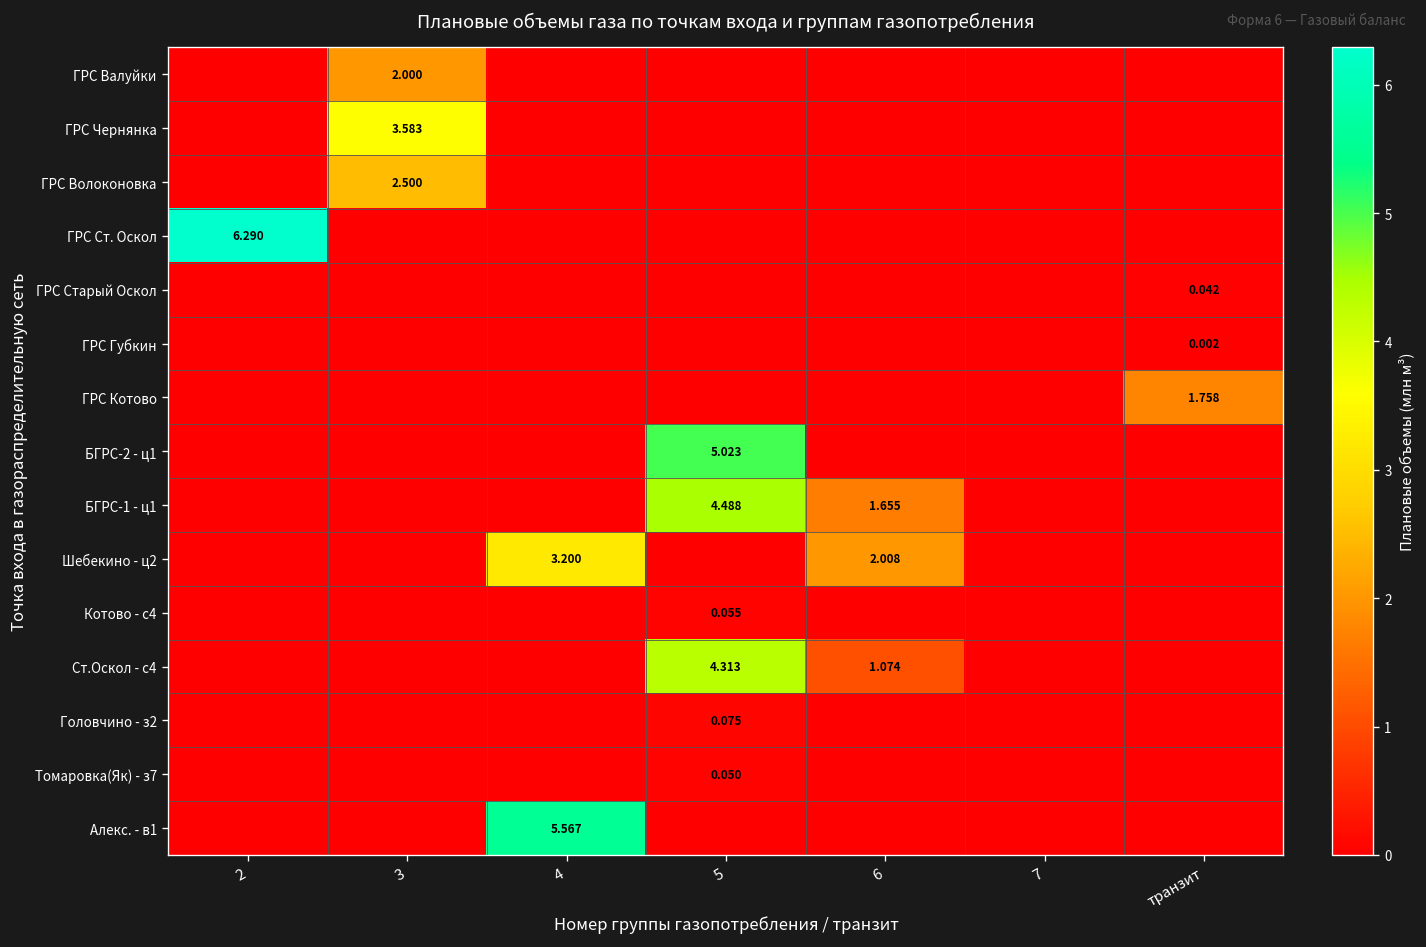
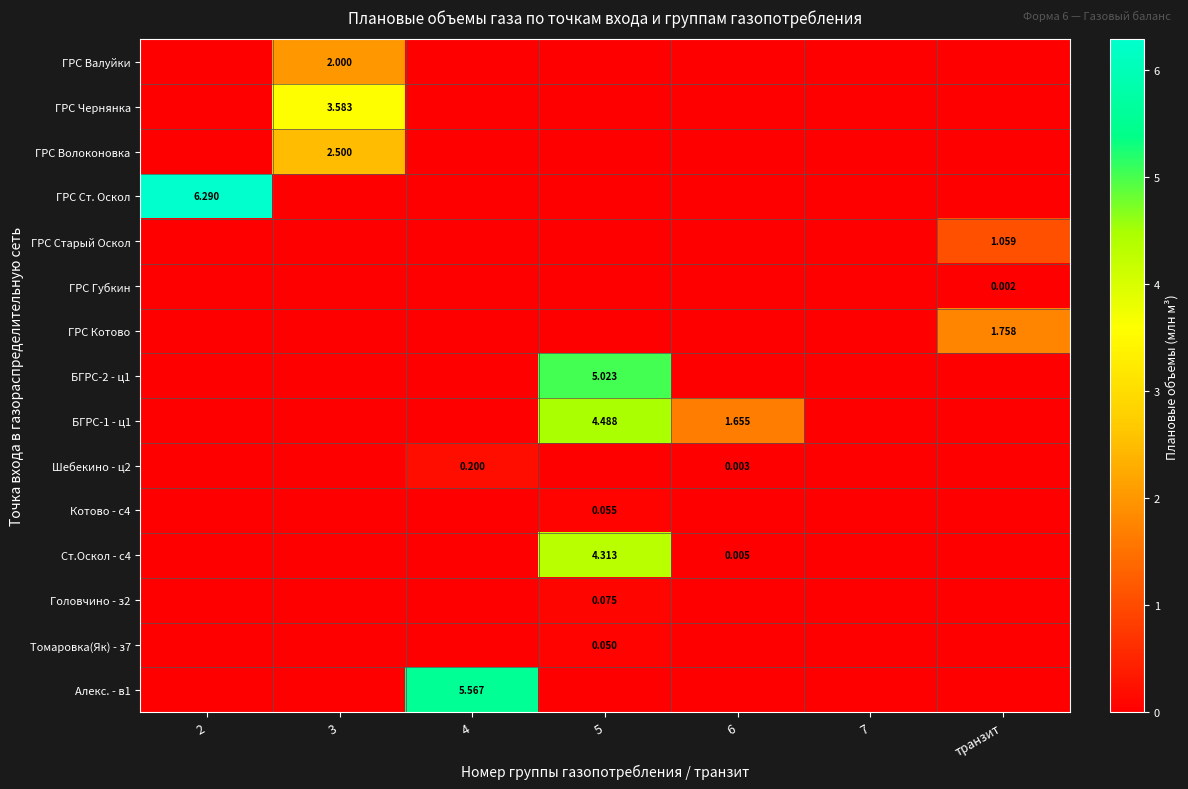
  {
    "ГРС Валуйки": {
      "3": 2.000
    },
    "ГРС Чернянка": {
      "3": 3.583
    },
    "ГРС Волоконовка": {
      "3": 2.500
    },
    "ГРС Ст. Оскол": {
      "2": 6.290
    },
    "ГРС Старый Оскол": {
-     "транзит": 0.042
+     "транзит": 1.059
    },
    "ГРС Губкин": {
      "транзит": 0.002
    },
    "ГРС Котово": {
      "транзит": 1.758
    },
    "БГРС-2 - ц1": {
      "5": 5.023
    },
    "БГРС-1 - ц1": {
      "5": 4.488,
      "6": 1.655
    },
    "Шебекино - ц2": {
-     "4": 3.200,
-     "6": 2.008
+     "4": 0.200,
+     "6": 0.003
    },
    "Котово - с4": {
      "5": 0.055
    },
    "Ст.Оскол - с4": {
      "5": 4.313,
-     "6": 1.074
+     "6": 0.005
    },
    "Головчино - з2": {
      "5": 0.075
    },
    "Томаровка(Як) - з7": {
      "5": 0.050
    },
    "Алекс. - в1": {
      "4": 5.567
    }
  }
